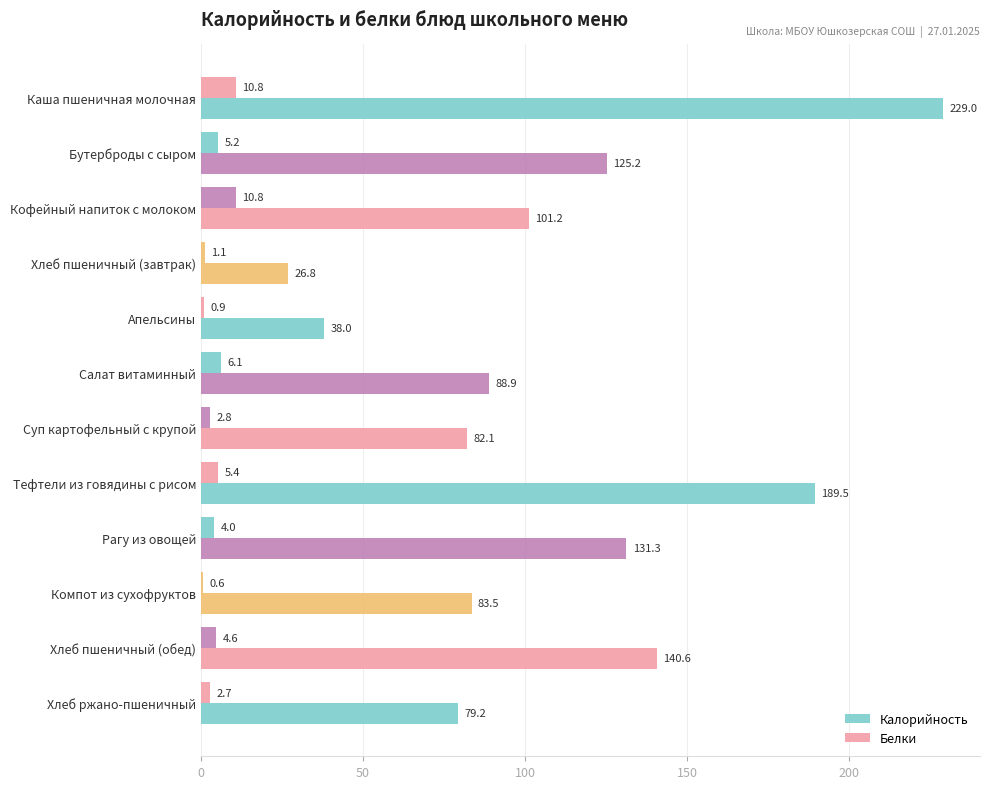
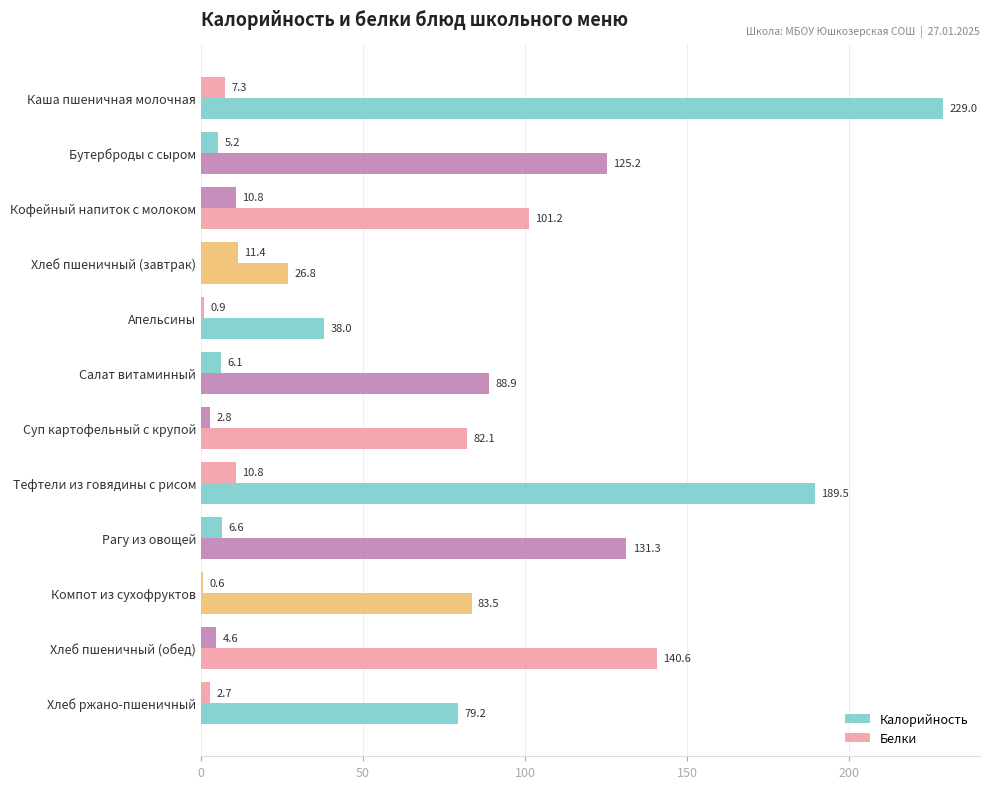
  {
    "Калорийность": {
      "Каша пшеничная молочная": 229.0,
      "Бутерброды с сыром": 125.2,
      "Кофейный напиток с молоком": 101.2,
      "Хлеб пшеничный (завтрак)": 26.8,
      "Апельсины": 38.0,
      "Салат витаминный": 88.9,
      "Суп картофельный с крупой": 82.1,
      "Тефтели из говядины с рисом": 189.5,
      "Рагу из овощей": 131.3,
      "Компот из сухофруктов": 83.5,
      "Хлеб пшеничный (обед)": 140.6,
      "Хлеб ржано-пшеничный": 79.2
    },
    "Белки": {
-     "Каша пшеничная молочная": 10.8,
+     "Каша пшеничная молочная": 7.3,
      "Бутерброды с сыром": 5.2,
      "Кофейный напиток с молоком": 10.8,
-     "Хлеб пшеничный (завтрак)": 1.1,
+     "Хлеб пшеничный (завтрак)": 11.4,
      "Апельсины": 0.9,
      "Салат витаминный": 6.1,
      "Суп картофельный с крупой": 2.8,
-     "Тефтели из говядины с рисом": 5.4,
-     "Рагу из овощей": 4.0,
+     "Тефтели из говядины с рисом": 10.8,
+     "Рагу из овощей": 6.6,
      "Компот из сухофруктов": 0.6,
      "Хлеб пшеничный (обед)": 4.6,
      "Хлеб ржано-пшеничный": 2.7
    }
  }
